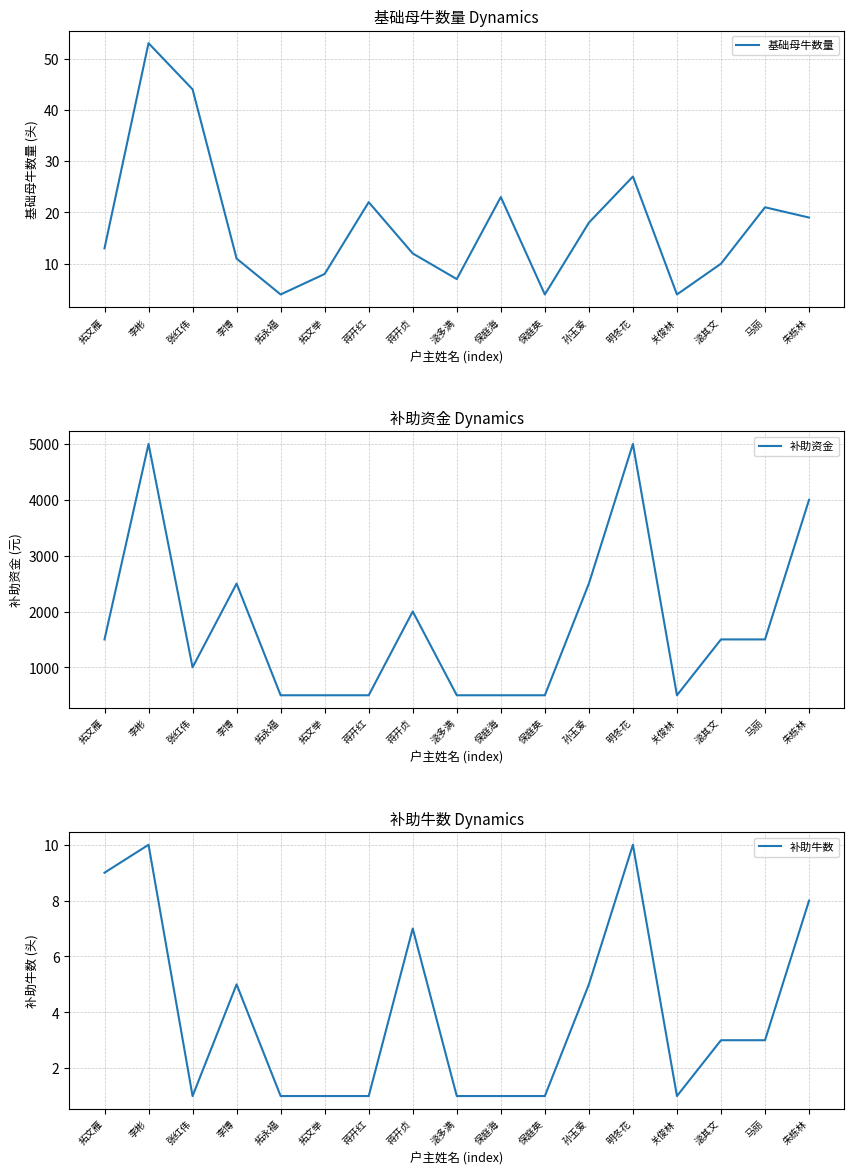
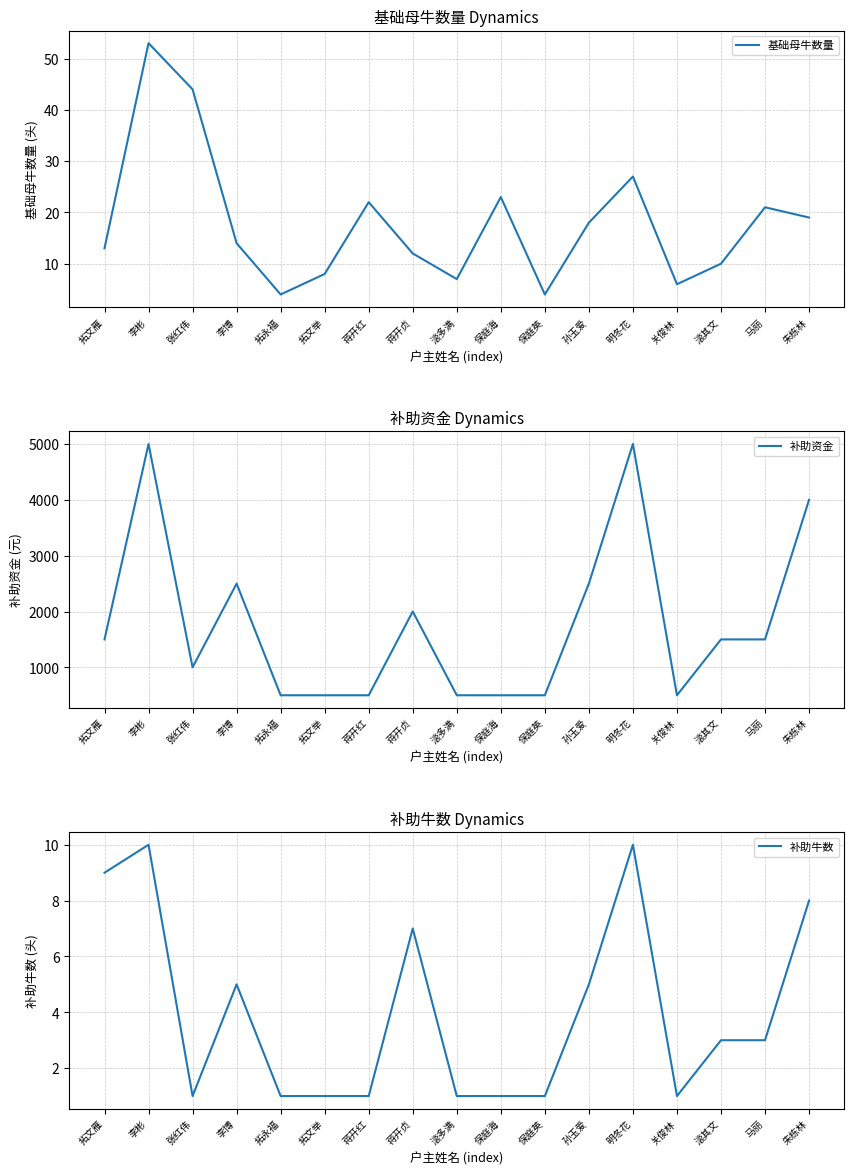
  {
    "基础母牛数量 Dynamics": {
      "拓文雁": 13,
      "李彬": 53,
      "张红伟": 44,
-     "李博": 11,
+     "李博": 14,
      "拓永福": 4,
      "拓文举": 8,
      "蒋开红": 22,
      "蒋开贞": 12,
      "滚多满": 7,
      "保庭海": 23,
      "保庭英": 4,
      "孙玉爱": 18,
      "明冬花": 27,
-     "关俊林": 4,
+     "关俊林": 6,
      "滚其文": 10,
      "马丽": 21,
      "朱栋林": 19
    },
    "补助资金 Dynamics": {
      "拓文雁": 1500,
      "李彬": 5000,
      "张红伟": 1000,
      "李博": 2500,
      "拓永福": 500,
      "拓文举": 500,
      "蒋开红": 500,
      "蒋开贞": 2000,
      "滚多满": 500,
      "保庭海": 500,
      "保庭英": 500,
      "孙玉爱": 2500,
      "明冬花": 5000,
      "关俊林": 500,
      "滚其文": 1500,
      "马丽": 1500,
      "朱栋林": 4000
    },
    "补助牛数 Dynamics": {
      "拓文雁": 9.0,
      "李彬": 10.0,
      "张红伟": 1.0,
      "李博": 5.0,
      "拓永福": 1.0,
      "拓文举": 1.0,
      "蒋开红": 1.0,
      "蒋开贞": 7.0,
      "滚多满": 1.0,
      "保庭海": 1.0,
      "保庭英": 1.0,
      "孙玉爱": 5.0,
      "明冬花": 10.0,
      "关俊林": 1.0,
      "滚其文": 3.0,
      "马丽": 3.0,
      "朱栋林": 8.0
    }
  }
